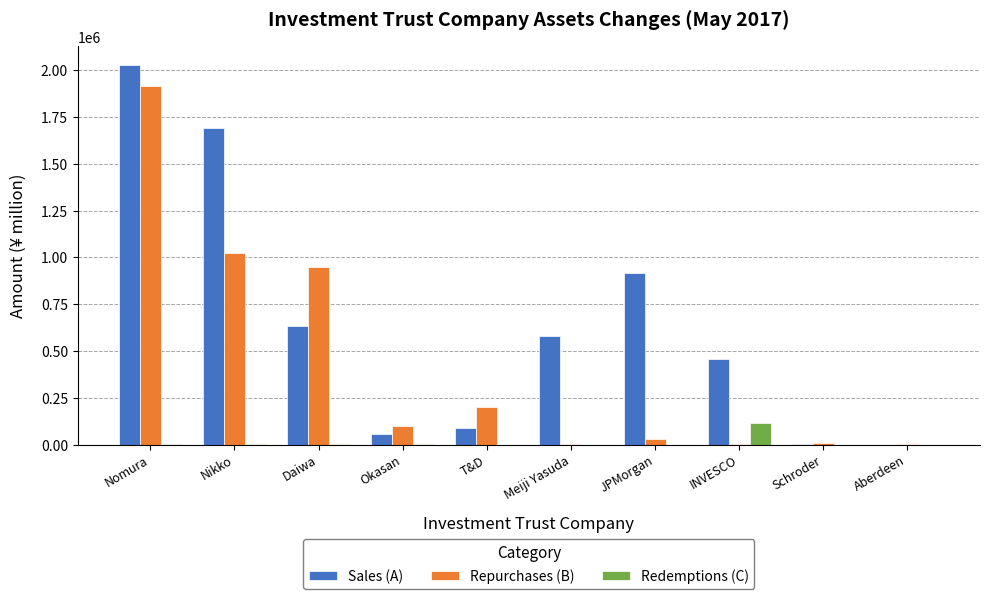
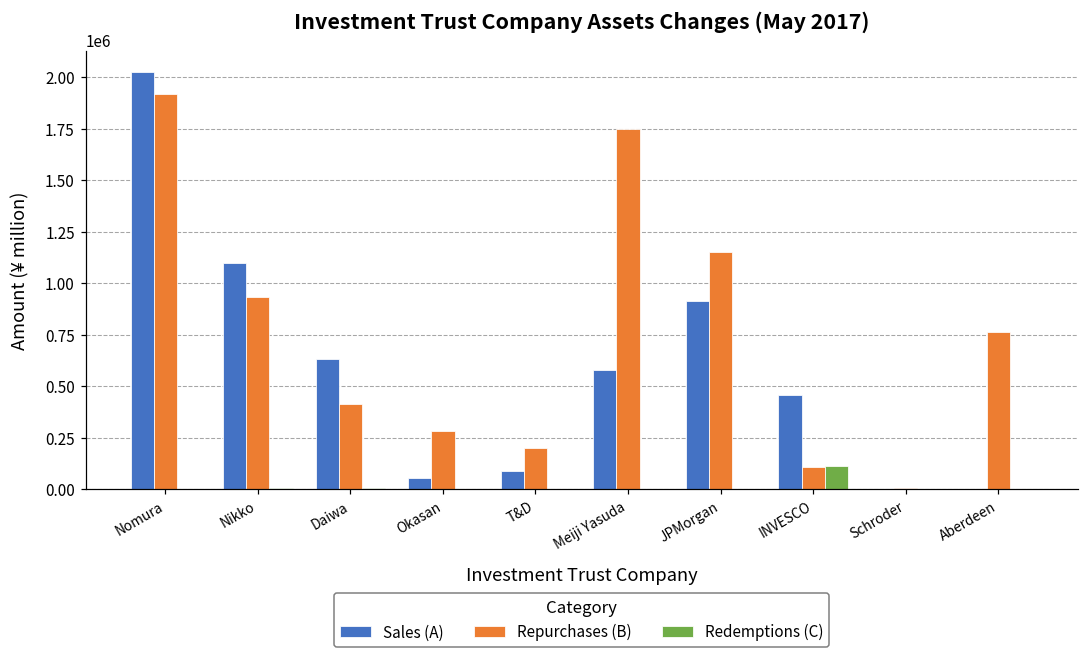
  {
    "Sales (A)": {
      "Nomura": 2030000,
-     "Nikko": 1690000,
+     "Nikko": 1100000,
      "Daiwa": 630000,
      "Okasan": 50000,
      "T&D": 90000,
      "Meiji Yasuda": 580000,
      "JPMorgan": 920000,
      "INVESCO": 460000
    },
    "Repurchases (B)": {
      "Nomura": 1920000,
-     "Nikko": 1030000,
-     "Daiwa": 950000,
-     "Okasan": 100000,
+     "Nikko": 930000,
+     "Daiwa": 410000,
+     "Okasan": 280000,
      "T&D": 200000,
-     "Meiji Yasuda": 10000,
-     "JPMorgan": 30000,
-     "INVESCO": 0,
-     "Aberdeen": 0
+     "Meiji Yasuda": 1750000,
+     "JPMorgan": 1150000,
+     "INVESCO": 110000,
+     "Aberdeen": 770000
    },
    "Redemptions (C)": {
      "T&D": 0,
      "Meiji Yasuda": 0,
      "JPMorgan": 0,
      "INVESCO": 110000,
      "Schroder": 0,
      "Aberdeen": 0
    }
  }
